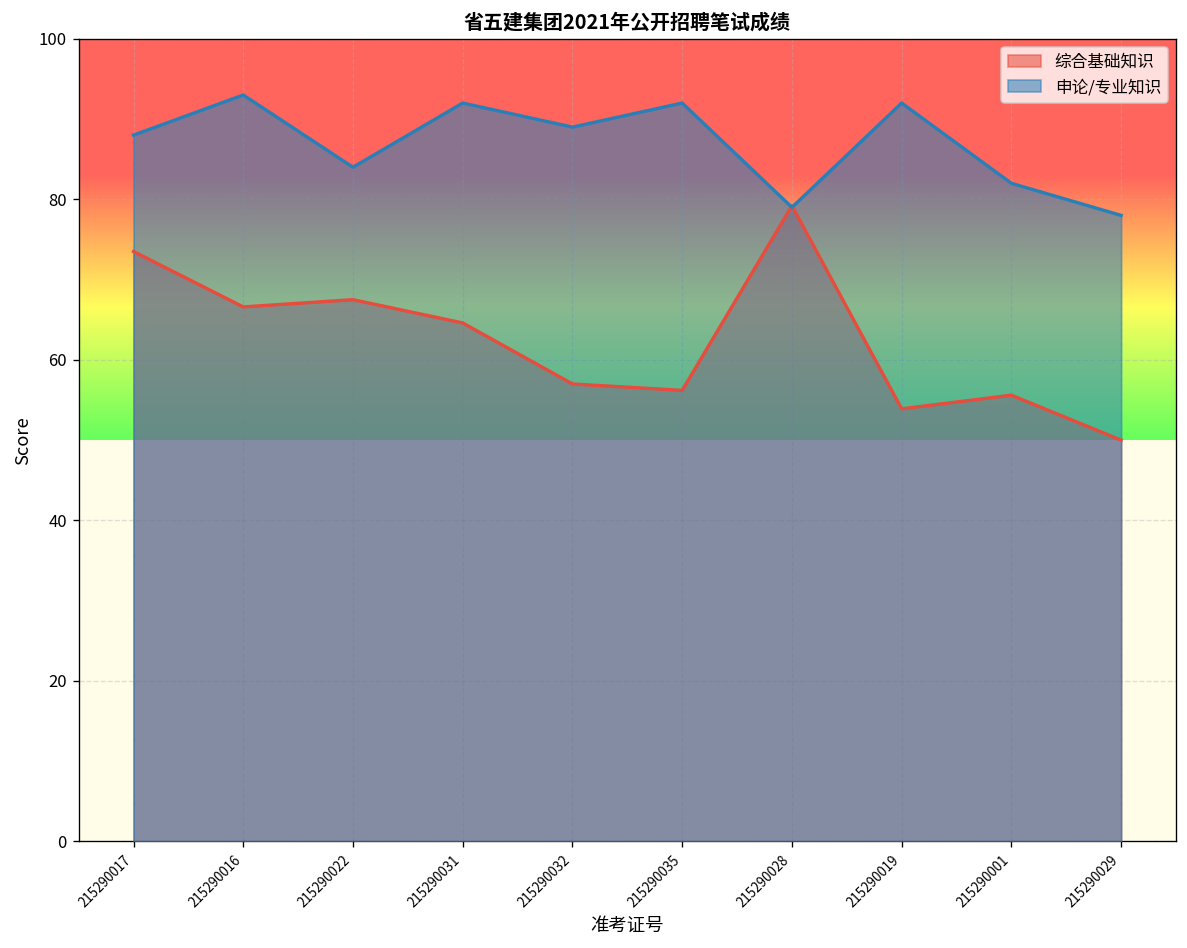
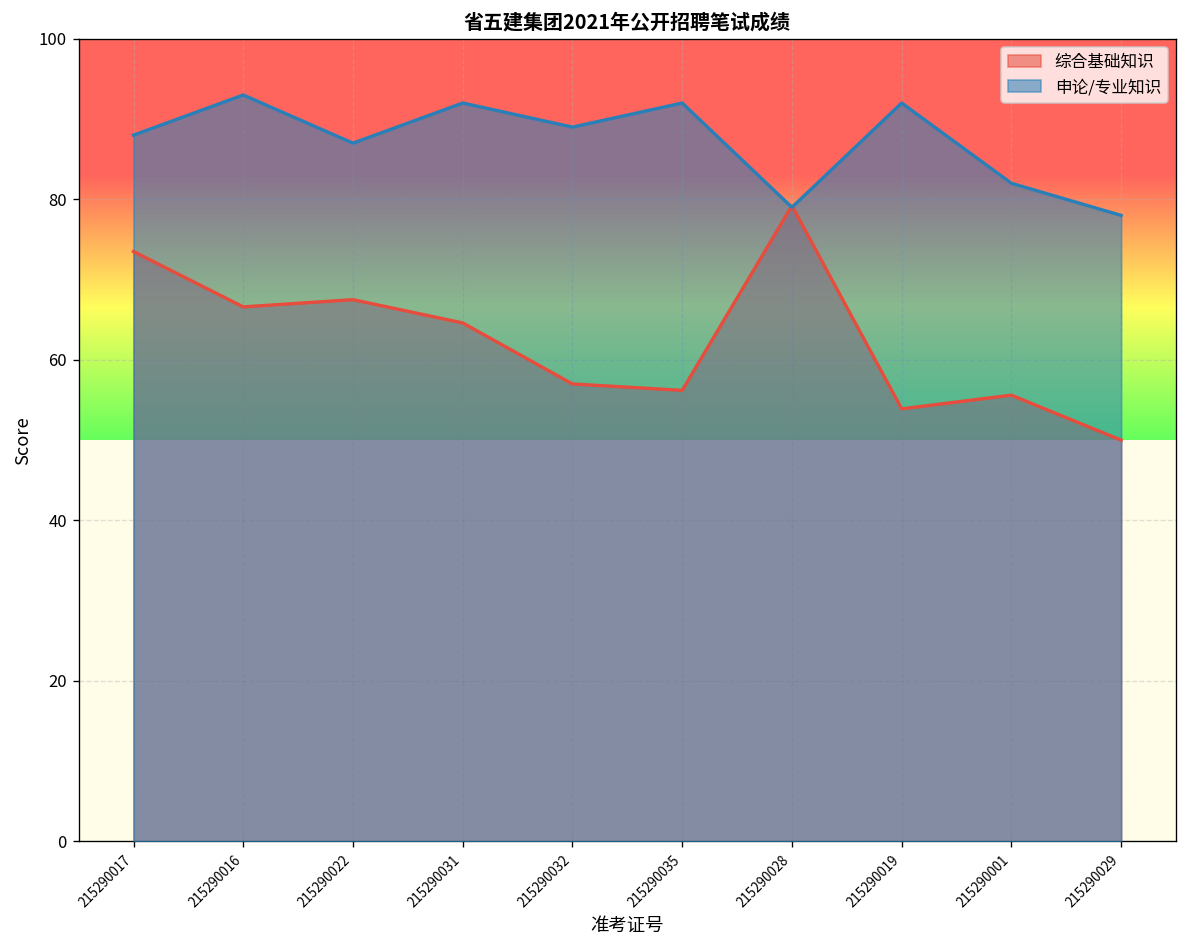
  {
    "综合基础知识": {
      "215290017": 74,
      "215290016": 67,
      "215290022": 68,
      "215290031": 65,
      "215290032": 57,
      "215290035": 56,
      "215290019": 54,
      "215290001": 56,
      "215290029": 50
    },
    "申论/专业知识": {
      "215290017": 88,
      "215290016": 93,
-     "215290022": 84,
+     "215290022": 87,
      "215290031": 92,
      "215290032": 89,
      "215290035": 92,
      "215290019": 92,
      "215290001": 82,
      "215290029": 78
    }
  }
